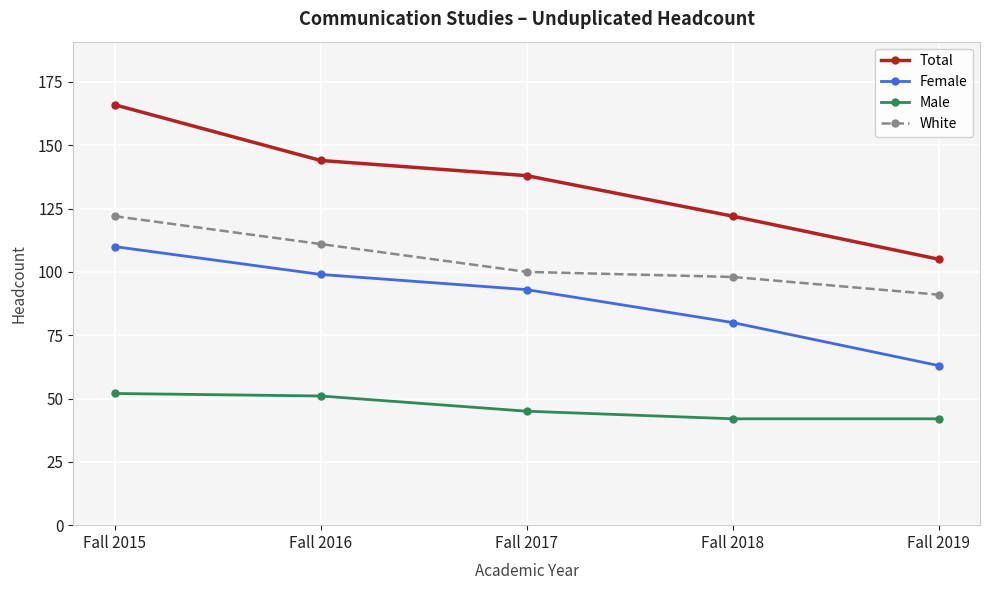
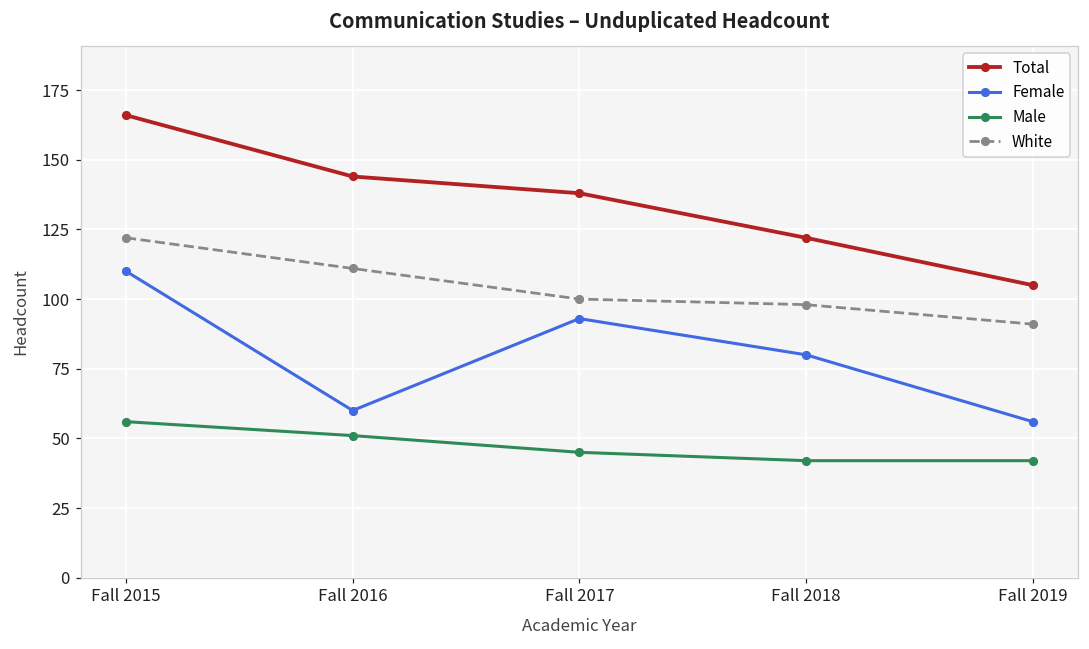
  {
    "Total": {
      "Fall 2015": 166,
      "Fall 2016": 144,
      "Fall 2017": 138,
      "Fall 2018": 122,
      "Fall 2019": 105
    },
    "Female": {
      "Fall 2015": 110,
-     "Fall 2016": 99,
+     "Fall 2016": 60,
      "Fall 2017": 93,
      "Fall 2018": 80,
-     "Fall 2019": 63
+     "Fall 2019": 56
    },
    "Male": {
-     "Fall 2015": 52,
+     "Fall 2015": 56,
      "Fall 2016": 51,
      "Fall 2017": 45,
      "Fall 2018": 42,
      "Fall 2019": 42
    },
    "White": {
      "Fall 2015": 122,
      "Fall 2016": 111,
      "Fall 2017": 100,
      "Fall 2018": 98,
      "Fall 2019": 91
    }
  }
